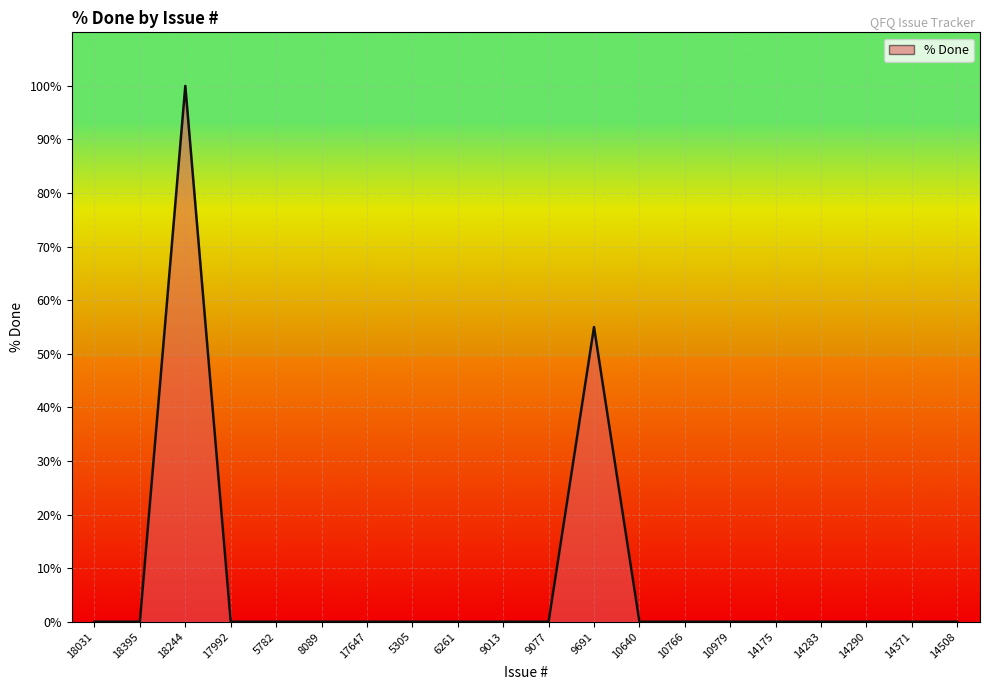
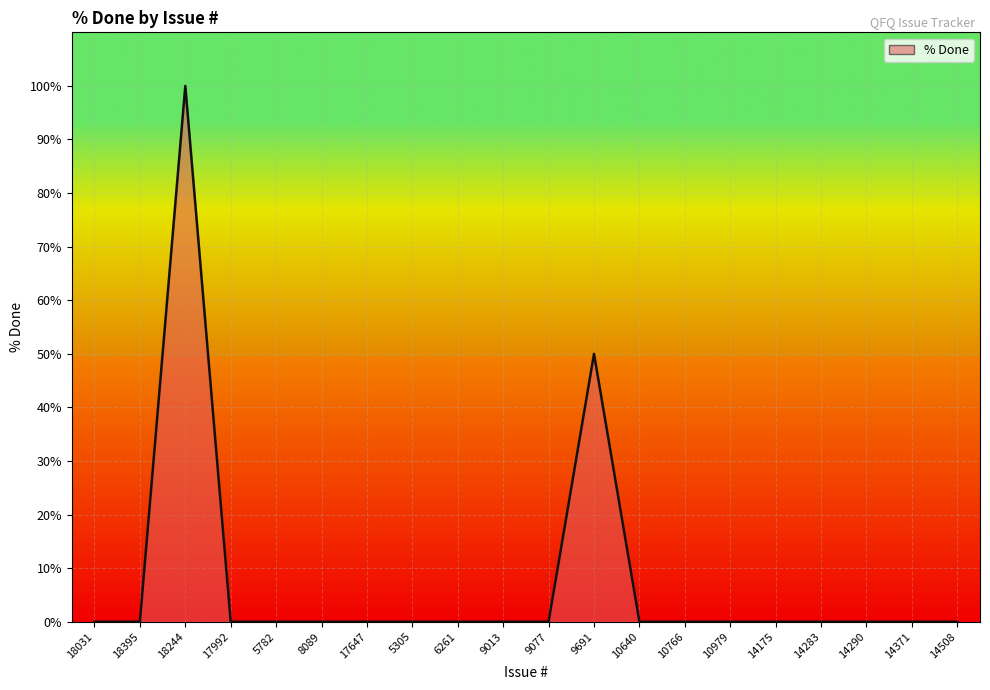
  {
    "18031": "0%",
    "18395": "0%",
    "18244": "100%",
    "17992": "0%",
    "5782": "0%",
    "8089": "0%",
    "17647": "0%",
    "5305": "0%",
    "6261": "0%",
    "9013": "0%",
    "9077": "0%",
-   "9691": "55%",
+   "9691": "50%",
    "10640": "0%",
    "10766": "0%",
    "10979": "0%",
    "14175": "0%",
    "14283": "0%",
    "14290": "0%",
    "14371": "0%",
    "14508": "0%"
  }
